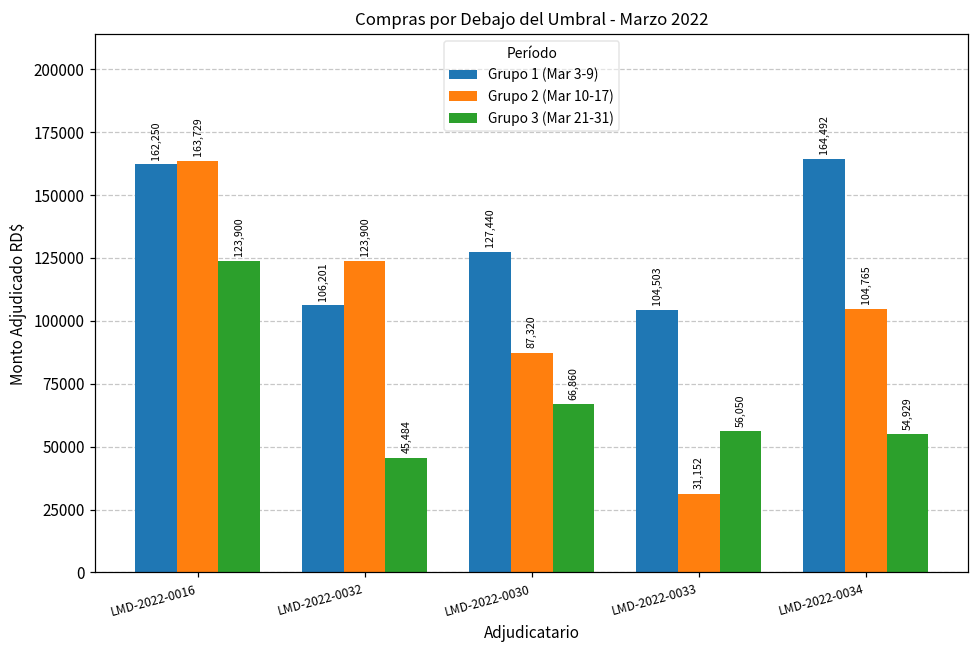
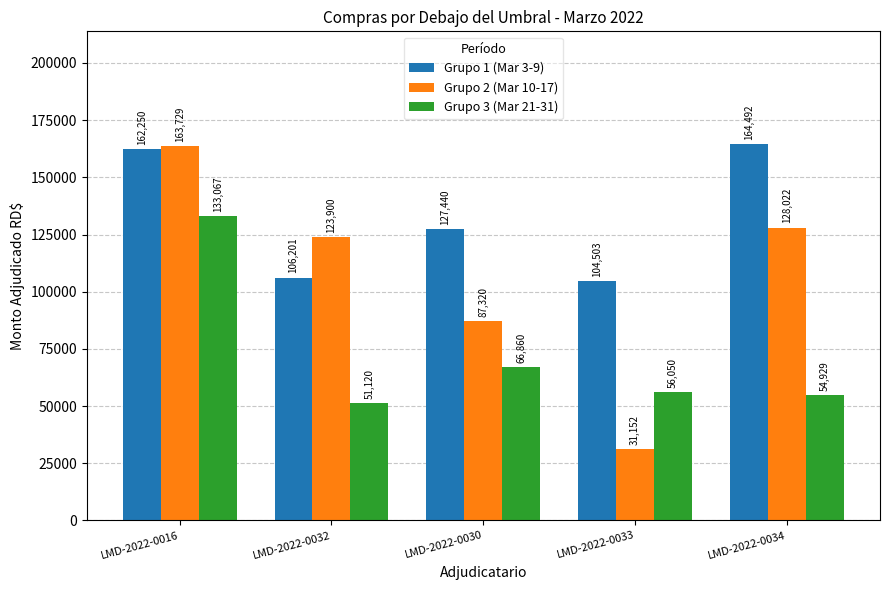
  {
    "Grupo 1 (Mar 3-9)": {
      "LMD-2022-0016": "162,250",
      "LMD-2022-0032": "106,201",
      "LMD-2022-0030": "127,440",
      "LMD-2022-0033": "104,503",
      "LMD-2022-0034": "164,492"
    },
    "Grupo 2 (Mar 10-17)": {
      "LMD-2022-0016": "163,729",
      "LMD-2022-0032": "123,900",
      "LMD-2022-0030": "87,320",
      "LMD-2022-0033": "31,152",
-     "LMD-2022-0034": "104,765"
+     "LMD-2022-0034": "128,022"
    },
    "Grupo 3 (Mar 21-31)": {
-     "LMD-2022-0016": "123,900",
-     "LMD-2022-0032": "45,484",
+     "LMD-2022-0016": "133,067",
+     "LMD-2022-0032": "51,120",
      "LMD-2022-0030": "66,860",
      "LMD-2022-0033": "56,050",
      "LMD-2022-0034": "54,929"
    }
  }
